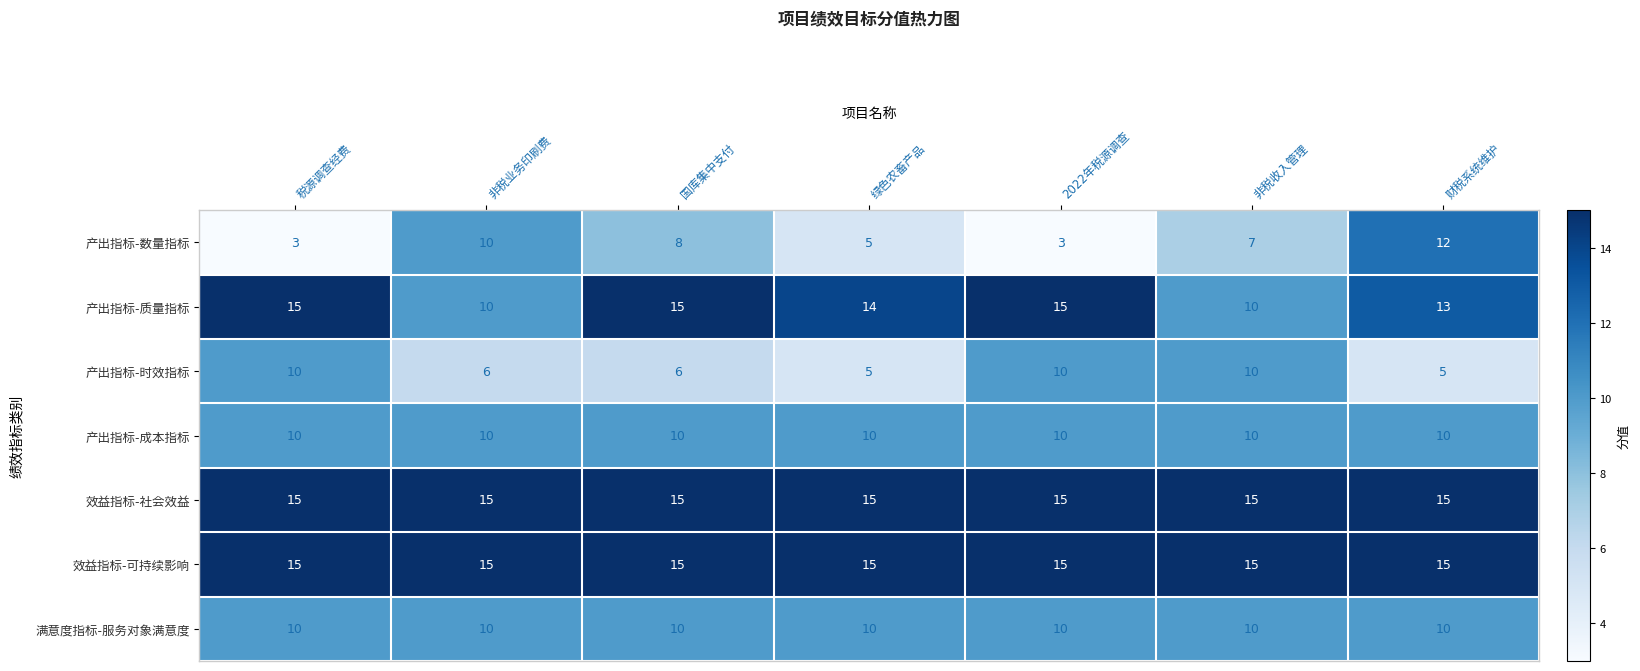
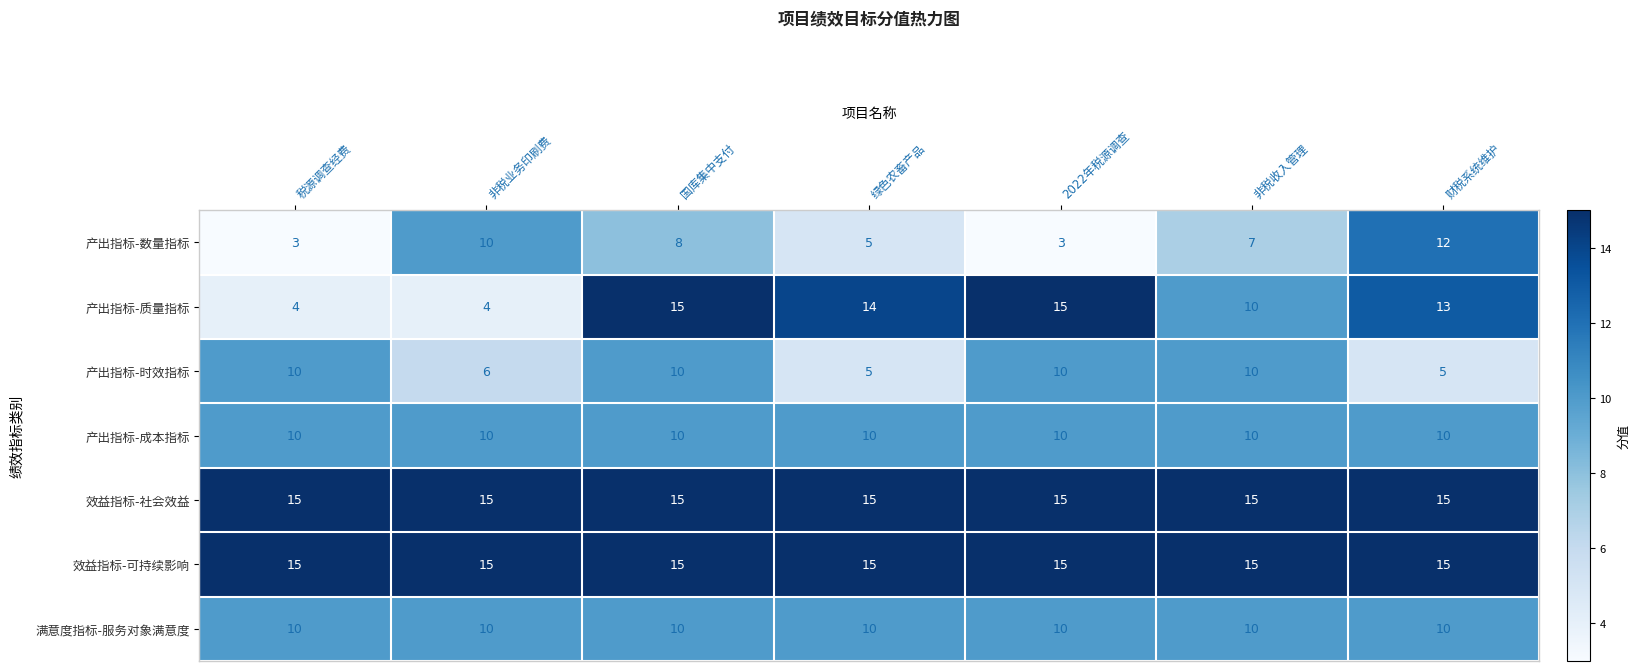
  {
    "产出指标-数量指标": {
      "税源调查经费": 3,
      "非税业务印刷费": 10,
      "国库集中支付": 8,
      "绿色农畜产品": 5,
      "2022年税源调查": 3,
      "非税收入管理": 7,
      "财税系统维护": 12
    },
    "产出指标-质量指标": {
-     "税源调查经费": 15,
-     "非税业务印刷费": 10,
+     "税源调查经费": 4,
+     "非税业务印刷费": 4,
      "国库集中支付": 15,
      "绿色农畜产品": 14,
      "2022年税源调查": 15,
      "非税收入管理": 10,
      "财税系统维护": 13
    },
    "产出指标-时效指标": {
      "税源调查经费": 10,
      "非税业务印刷费": 6,
-     "国库集中支付": 6,
+     "国库集中支付": 10,
      "绿色农畜产品": 5,
      "2022年税源调查": 10,
      "非税收入管理": 10,
      "财税系统维护": 5
    },
    "产出指标-成本指标": {
      "税源调查经费": 10,
      "非税业务印刷费": 10,
      "国库集中支付": 10,
      "绿色农畜产品": 10,
      "2022年税源调查": 10,
      "非税收入管理": 10,
      "财税系统维护": 10
    },
    "效益指标-社会效益": {
      "税源调查经费": 15,
      "非税业务印刷费": 15,
      "国库集中支付": 15,
      "绿色农畜产品": 15,
      "2022年税源调查": 15,
      "非税收入管理": 15,
      "财税系统维护": 15
    },
    "效益指标-可持续影响": {
      "税源调查经费": 15,
      "非税业务印刷费": 15,
      "国库集中支付": 15,
      "绿色农畜产品": 15,
      "2022年税源调查": 15,
      "非税收入管理": 15,
      "财税系统维护": 15
    },
    "满意度指标-服务对象满意度": {
      "税源调查经费": 10,
      "非税业务印刷费": 10,
      "国库集中支付": 10,
      "绿色农畜产品": 10,
      "2022年税源调查": 10,
      "非税收入管理": 10,
      "财税系统维护": 10
    }
  }
